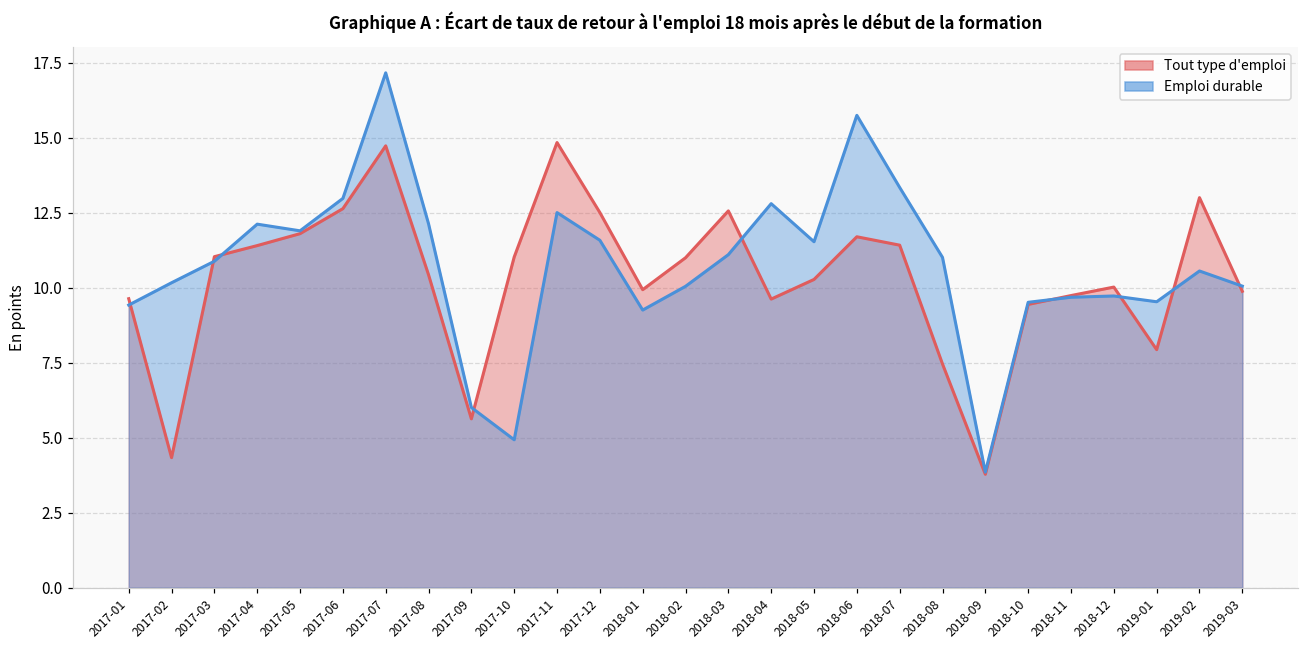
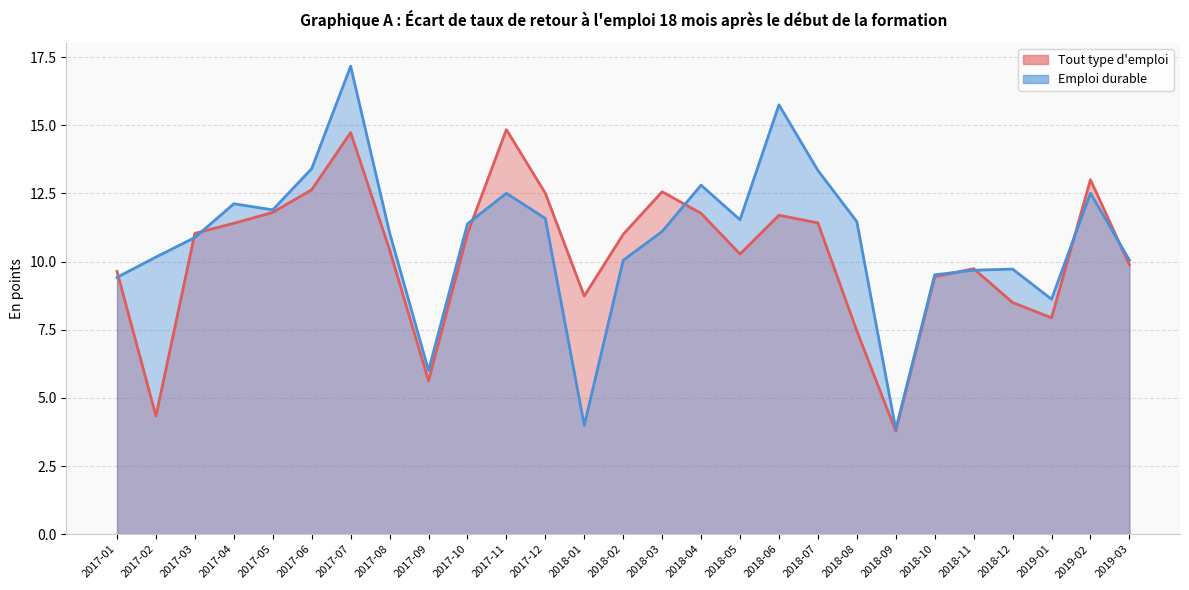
  {
    "Tout type d'emploi": {
      "2017-01": 9.6,
      "2017-02": 4.3,
      "2017-03": 11.0,
      "2017-04": 11.4,
      "2017-05": 11.8,
      "2017-06": 12.6,
      "2017-07": 14.7,
      "2017-08": 10.4,
      "2017-09": 5.6,
      "2017-10": 11.0,
      "2017-11": 14.8,
      "2017-12": 12.5,
-     "2018-01": 9.9,
+     "2018-01": 8.7,
      "2018-02": 11.0,
      "2018-03": 12.6,
-     "2018-04": 9.6,
+     "2018-04": 11.8,
      "2018-05": 10.3,
      "2018-06": 11.7,
      "2018-07": 11.4,
      "2018-08": 7.5,
-     "2018-12": 10.0,
+     "2018-12": 8.5,
      "2019-01": 7.9,
      "2019-02": 13.0,
      "2019-03": 9.9
    },
    "Emploi durable": {
      "2017-01": 9.4,
      "2017-02": 10.2,
      "2017-03": 10.9,
      "2017-04": 12.1,
      "2017-05": 11.9,
-     "2017-06": 13.0,
+     "2017-06": 13.4,
      "2017-07": 17.2,
-     "2017-08": 12.1,
+     "2017-08": 11.1,
      "2017-09": 6.0,
-     "2017-10": 4.9,
+     "2017-10": 11.4,
      "2017-11": 12.5,
      "2017-12": 11.6,
-     "2018-01": 9.3,
+     "2018-01": 4.0,
      "2018-02": 10.0,
      "2018-03": 11.1,
      "2018-04": 12.8,
      "2018-05": 11.5,
      "2018-06": 15.7,
      "2018-07": 13.3,
-     "2018-08": 11.0,
+     "2018-08": 11.5,
      "2018-12": 9.7,
-     "2019-01": 9.5,
-     "2019-02": 10.6,
+     "2019-01": 8.6,
+     "2019-02": 12.5,
      "2019-03": 10.1
    }
  }
